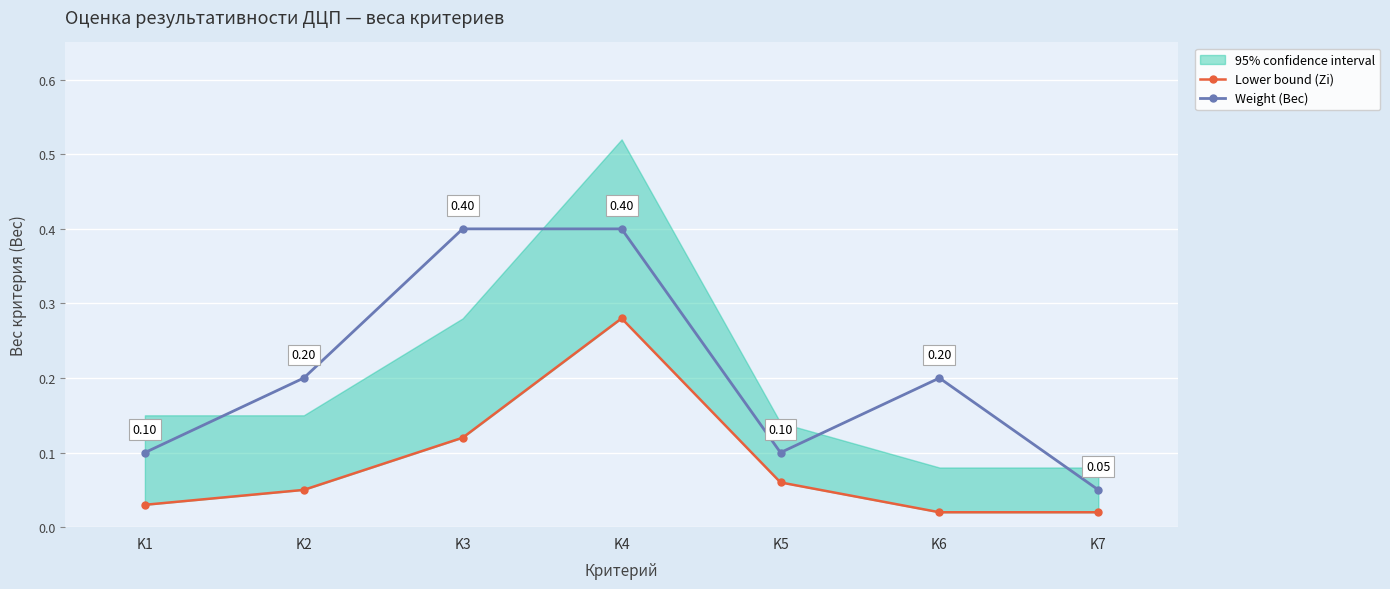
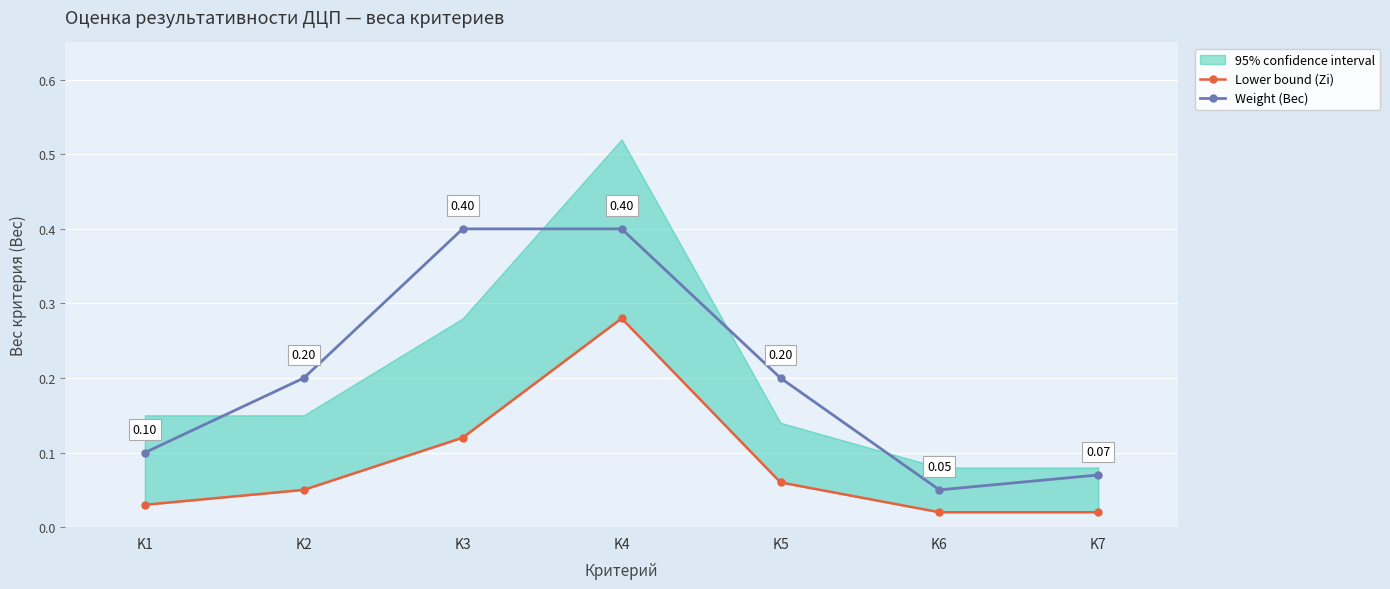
  {
    "Lower bound (Zi)": {
      "K1": 0.03,
      "K2": 0.05,
      "K3": 0.12,
      "K4": 0.28,
      "K5": 0.06,
      "K6": 0.02,
      "K7": 0.02
    },
    "Weight (Вес)": {
-     "K5": 0.10,
-     "K6": 0.20,
-     "K7": 0.05
+     "K5": 0.20,
+     "K6": 0.05,
+     "K7": 0.07
    }
  }
